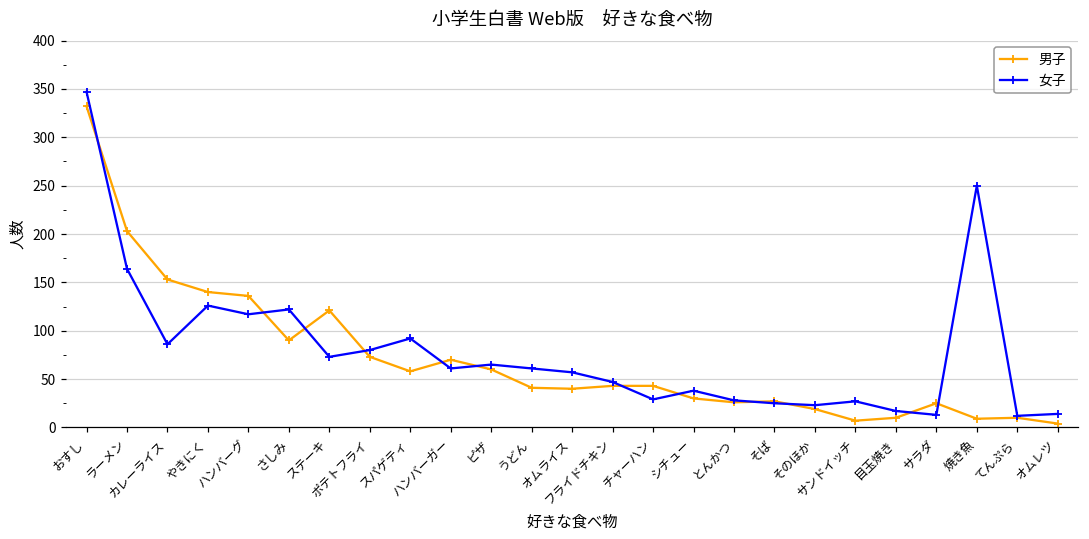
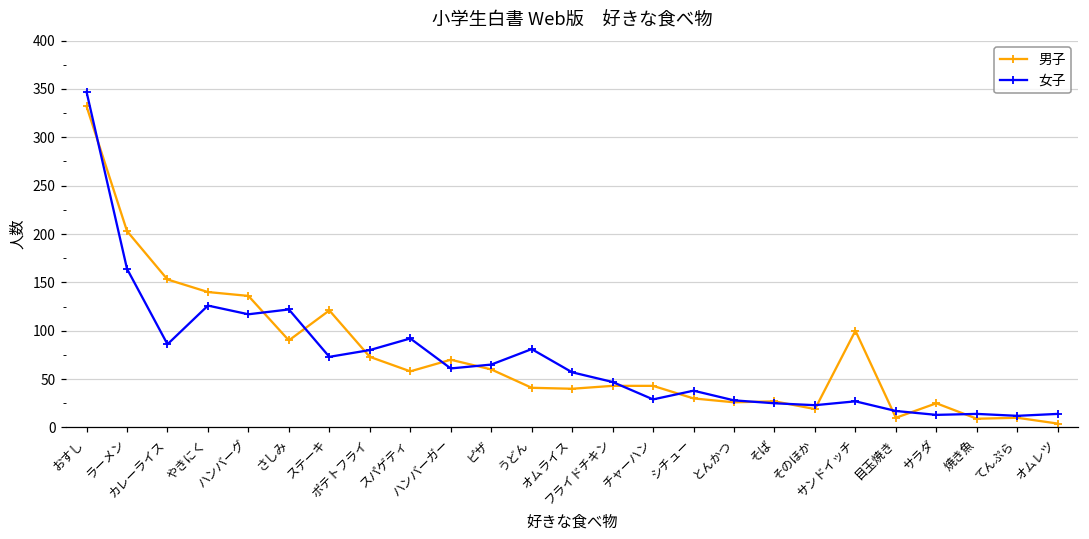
  {
    "男子": {
      "おすし": 330,
      "ラーメン": 200,
      "カレーライス": 150,
      "やきにく": 140,
      "ハンバーグ": 140,
      "さしみ": 90,
      "ステーキ": 120,
      "ポテトフライ": 70,
      "スパゲティ": 60,
      "ハンバーガー": 70,
      "ピザ": 60,
      "うどん": 40,
      "オムライス": 40,
      "フライドチキン": 40,
      "チャーハン": 40,
      "シチュー": 30,
      "そのほか": 20,
-     "サンドイッチ": 10,
+     "サンドイッチ": 100,
      "目玉焼き": 10,
      "サラダ": 30,
      "焼き魚": 10,
      "オムレツ": 0
    },
    "女子": {
      "おすし": 350,
      "ラーメン": 160,
      "カレーライス": 90,
      "やきにく": 130,
      "ハンバーグ": 120,
      "さしみ": 120,
      "ステーキ": 70,
      "ポテトフライ": 80,
      "スパゲティ": 90,
      "ハンバーガー": 60,
      "ピザ": 70,
-     "うどん": 60,
+     "うどん": 80,
      "オムライス": 60,
      "フライドチキン": 50,
      "チャーハン": 30,
      "シチュー": 40,
      "そのほか": 20,
      "サンドイッチ": 30,
      "目玉焼き": 20,
      "サラダ": 10,
-     "焼き魚": 250,
+     "焼き魚": 10,
      "オムレツ": 10
    }
  }
